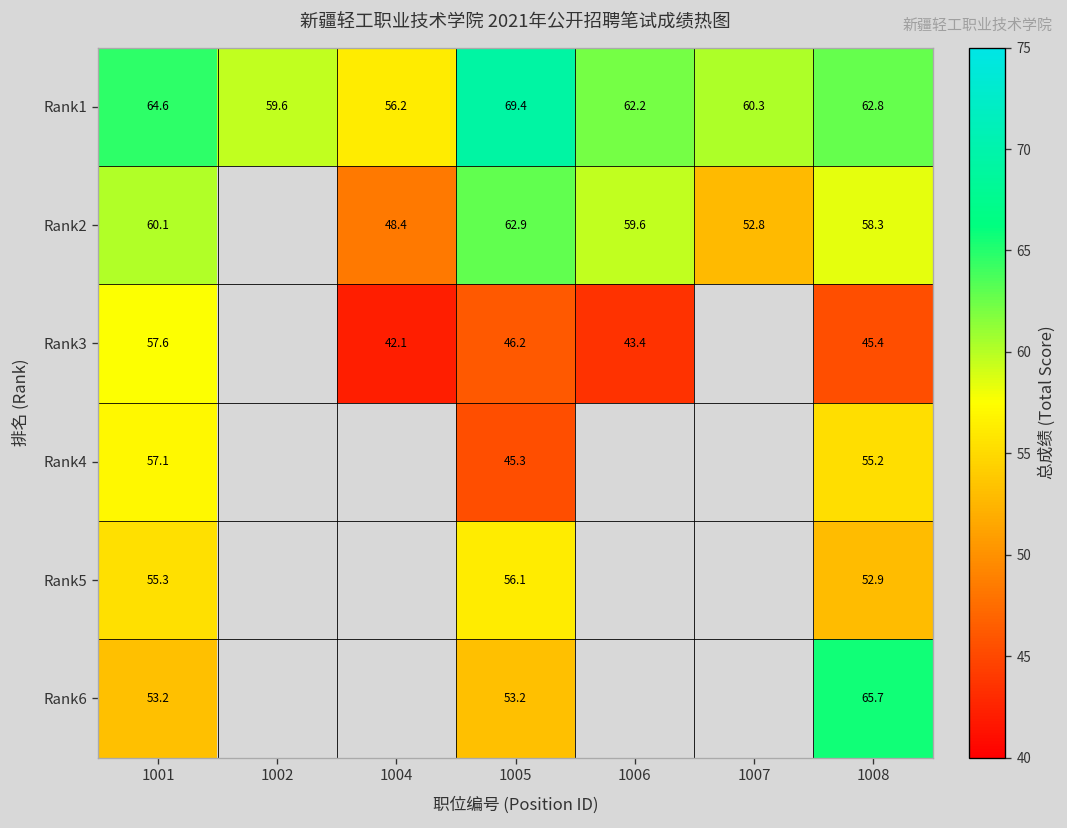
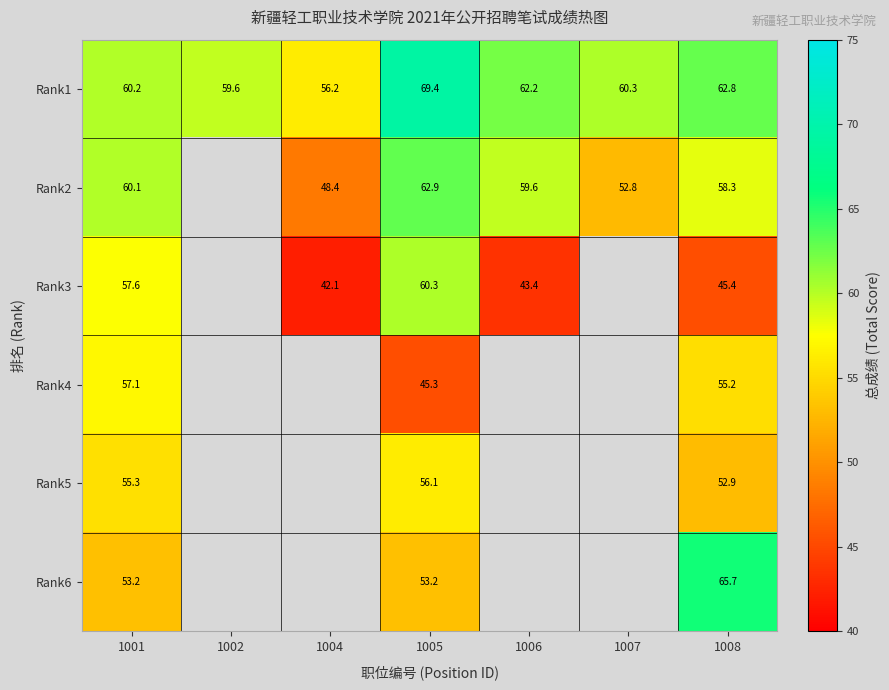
  {
    "Rank1": {
-     "1001": 64.6,
+     "1001": 60.2,
      "1002": 59.6,
      "1004": 56.2,
      "1005": 69.4,
      "1006": 62.2,
      "1007": 60.3,
      "1008": 62.8
    },
    "Rank2": {
      "1001": 60.1,
      "1004": 48.4,
      "1005": 62.9,
      "1006": 59.6,
      "1007": 52.8,
      "1008": 58.3
    },
    "Rank3": {
      "1001": 57.6,
      "1004": 42.1,
-     "1005": 46.2,
+     "1005": 60.3,
      "1006": 43.4,
      "1008": 45.4
    },
    "Rank4": {
      "1001": 57.1,
      "1005": 45.3,
      "1008": 55.2
    },
    "Rank5": {
      "1001": 55.3,
      "1005": 56.1,
      "1008": 52.9
    },
    "Rank6": {
      "1001": 53.2,
      "1005": 53.2,
      "1008": 65.7
    }
  }
